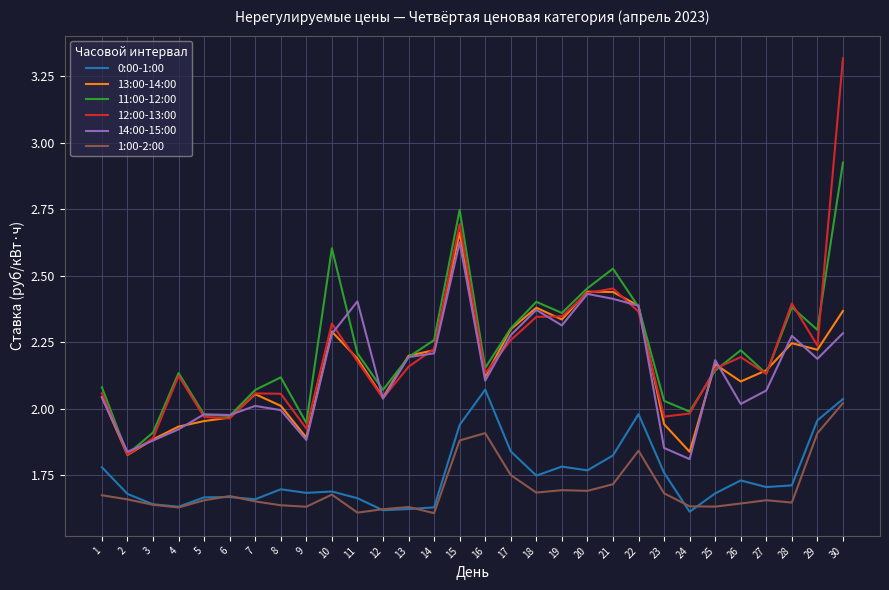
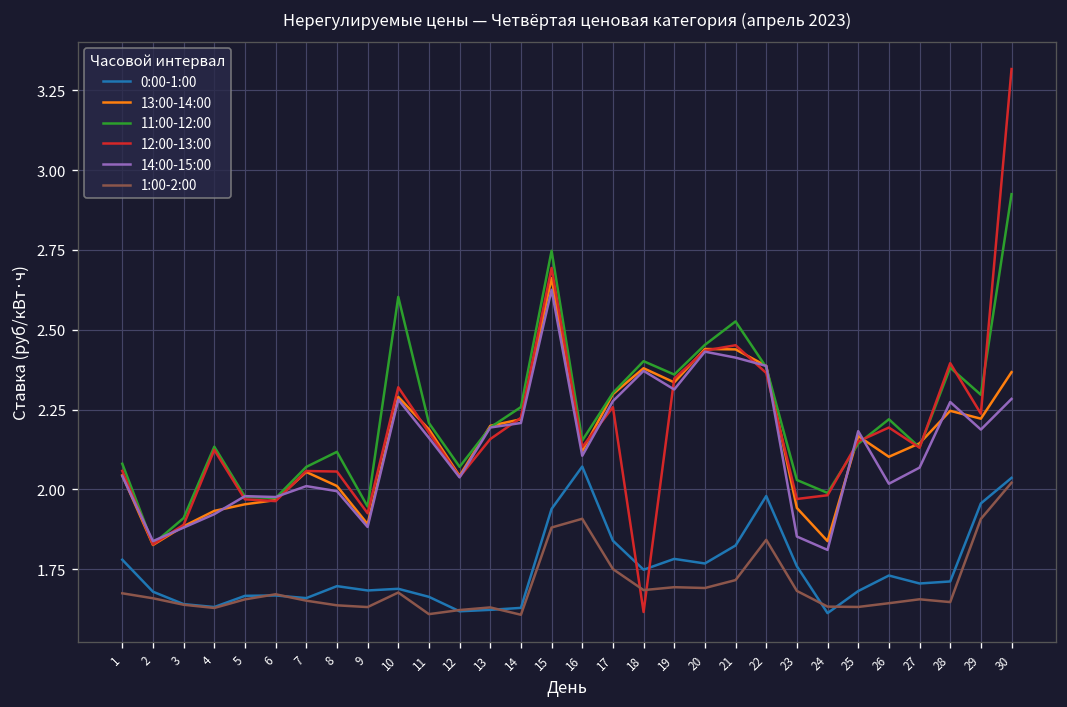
  {
    "0:00-1:00": {
      "1": 1.78,
      "2": 1.68,
      "5": 1.67,
      "8": 1.70,
      "9": 1.68,
      "10": 1.69,
      "11": 1.66,
      "14": 1.63,
      "15": 1.94,
      "16": 2.07,
      "17": 1.84,
      "18": 1.75,
      "19": 1.78,
      "20": 1.77,
      "21": 1.82,
      "22": 1.98,
      "23": 1.76,
      "24": 1.61,
      "25": 1.68,
      "26": 1.73,
      "27": 1.70,
      "28": 1.71,
      "29": 1.96,
      "30": 2.04
    },
    "13:00-14:00": {
      "4": 1.93,
      "5": 1.95,
      "8": 2.01,
      "11": 2.19,
      "15": 2.66,
      "16": 2.12,
      "19": 2.34,
      "21": 2.44,
      "23": 1.94,
      "24": 1.84,
      "25": 2.17,
      "26": 2.10,
      "27": 2.14,
      "28": 2.25,
      "29": 2.22,
      "30": 2.37
    },
    "11:00-12:00": {
      "1": 2.08,
      "3": 1.91,
      "4": 2.13,
      "7": 2.07,
      "8": 2.12,
      "9": 1.95,
      "10": 2.60,
      "11": 2.21,
      "12": 2.07,
      "14": 2.26,
      "15": 2.75,
      "16": 2.15,
      "18": 2.40,
      "19": 2.36,
      "20": 2.45,
      "21": 2.53,
      "23": 2.03,
      "26": 2.22,
      "28": 2.38,
      "29": 2.30,
      "30": 2.92
    },
    "12:00-13:00": {
      "1": 2.06,
      "4": 2.12,
      "8": 2.06,
      "9": 1.93,
      "10": 2.32,
      "11": 2.18,
      "13": 2.16,
      "15": 2.69,
      "16": 2.13,
      "17": 2.26,
-     "18": 2.34,
+     "18": 1.62,
      "19": 2.35,
      "21": 2.45,
      "22": 2.36,
      "23": 1.97,
      "26": 2.19,
      "28": 2.40,
      "29": 2.24,
      "30": 3.32
    },
    "14:00-15:00": {
      "4": 1.92,
      "7": 2.01,
      "8": 1.99,
-     "11": 2.40,
+     "11": 2.16,
      "14": 2.21,
      "15": 2.63,
      "16": 2.11,
      "17": 2.28,
      "19": 2.31,
      "21": 2.41,
      "23": 1.85,
      "24": 1.81,
      "25": 2.18,
      "26": 2.02,
      "27": 2.07,
      "28": 2.27,
      "29": 2.19,
      "30": 2.28
    },
    "1:00-2:00": {
      "1": 1.67,
      "2": 1.66,
      "5": 1.66,
      "8": 1.64,
      "9": 1.63,
      "10": 1.68,
      "11": 1.61,
      "14": 1.61,
      "15": 1.88,
      "16": 1.91,
      "17": 1.75,
      "18": 1.68,
      "19": 1.69,
      "20": 1.69,
      "21": 1.72,
      "22": 1.84,
      "23": 1.68,
      "24": 1.63,
      "25": 1.63,
      "26": 1.64,
      "27": 1.66,
      "28": 1.65,
      "29": 1.91,
      "30": 2.02
    }
  }
